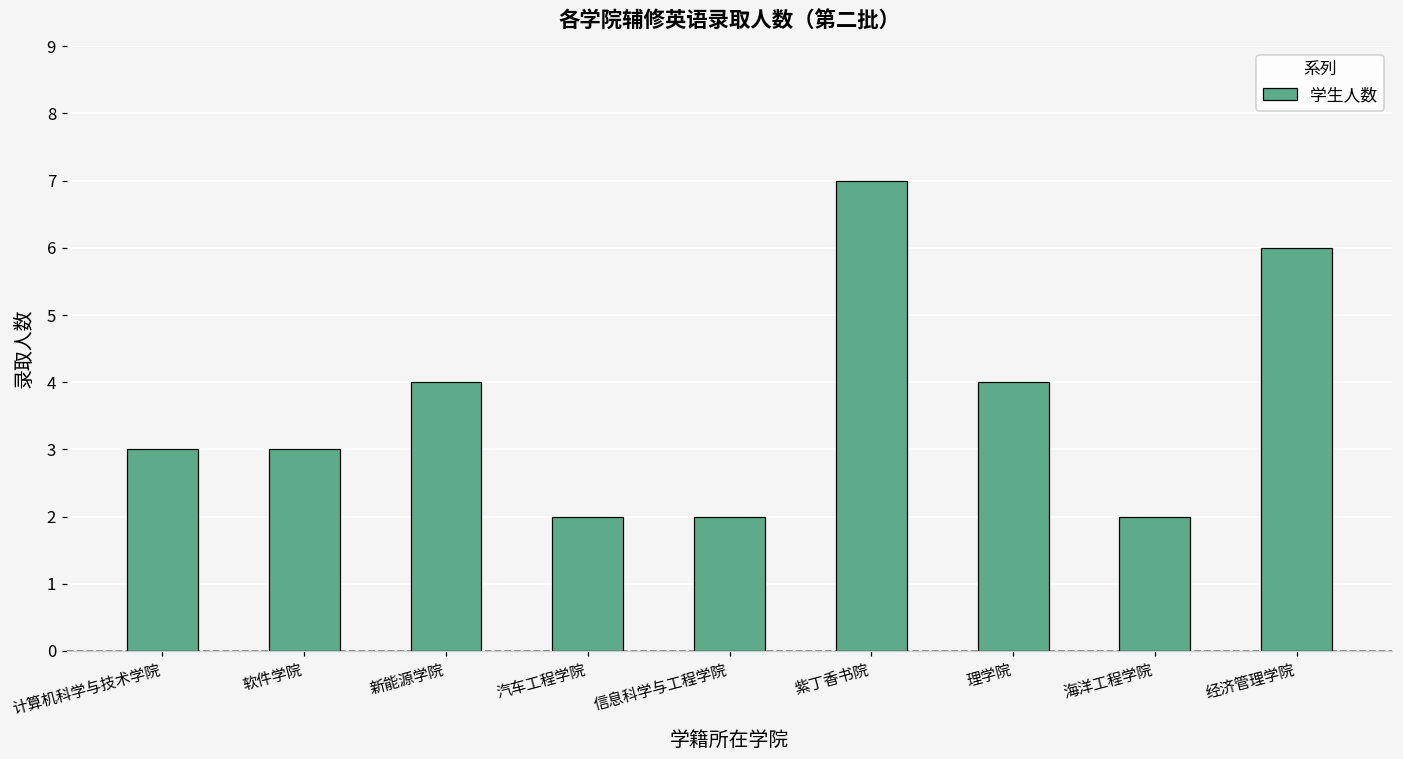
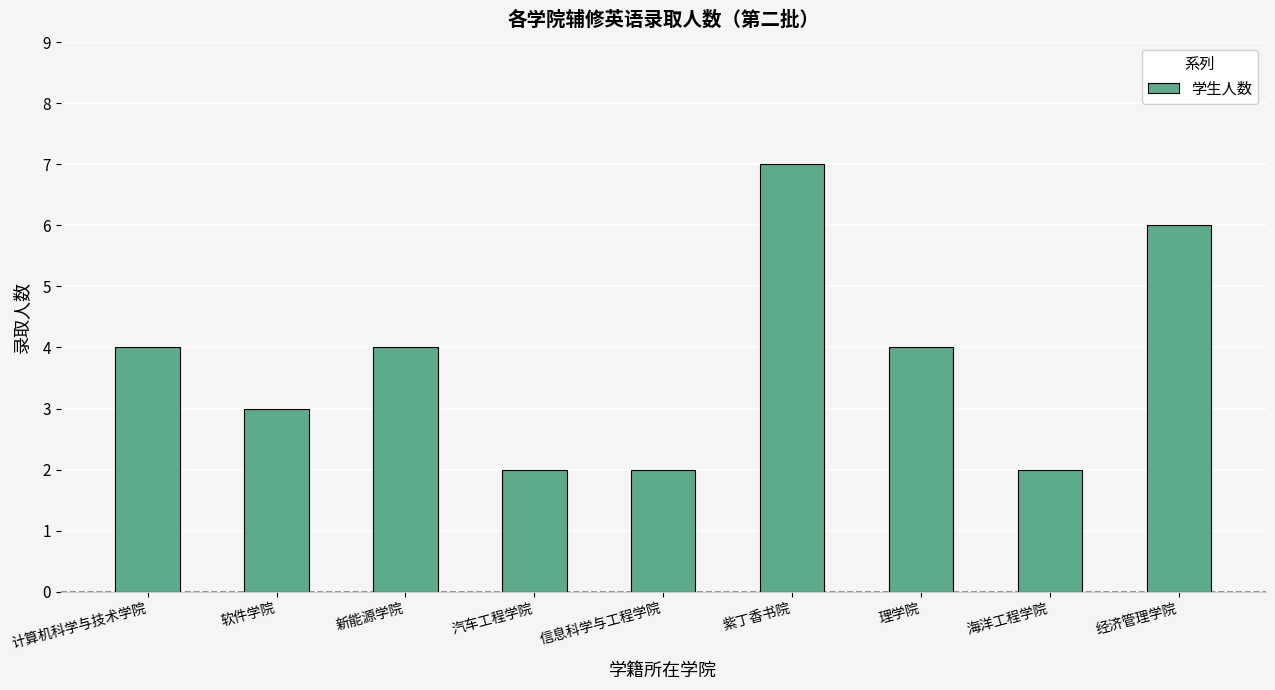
  {
-   "计算机科学与技术学院": 3,
+   "计算机科学与技术学院": 4,
    "软件学院": 3,
    "新能源学院": 4,
    "汽车工程学院": 2,
    "信息科学与工程学院": 2,
    "紫丁香书院": 7,
    "理学院": 4,
    "海洋工程学院": 2,
    "经济管理学院": 6
  }
